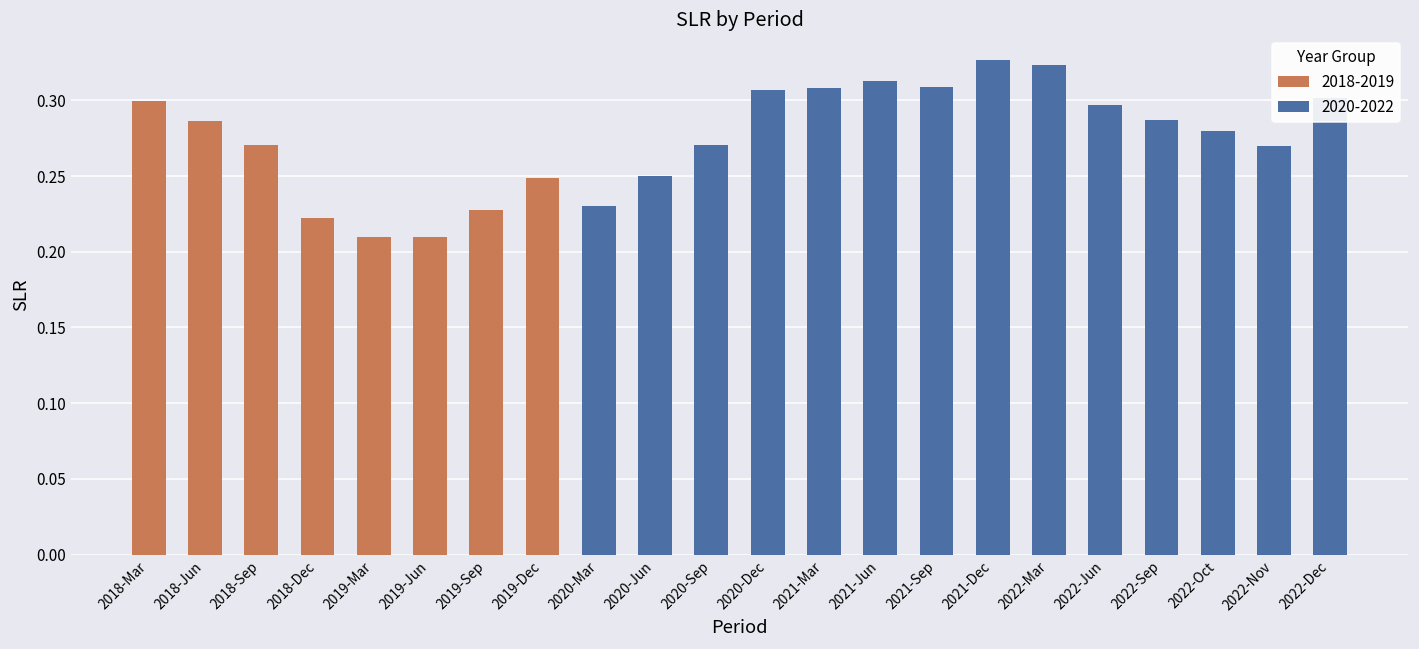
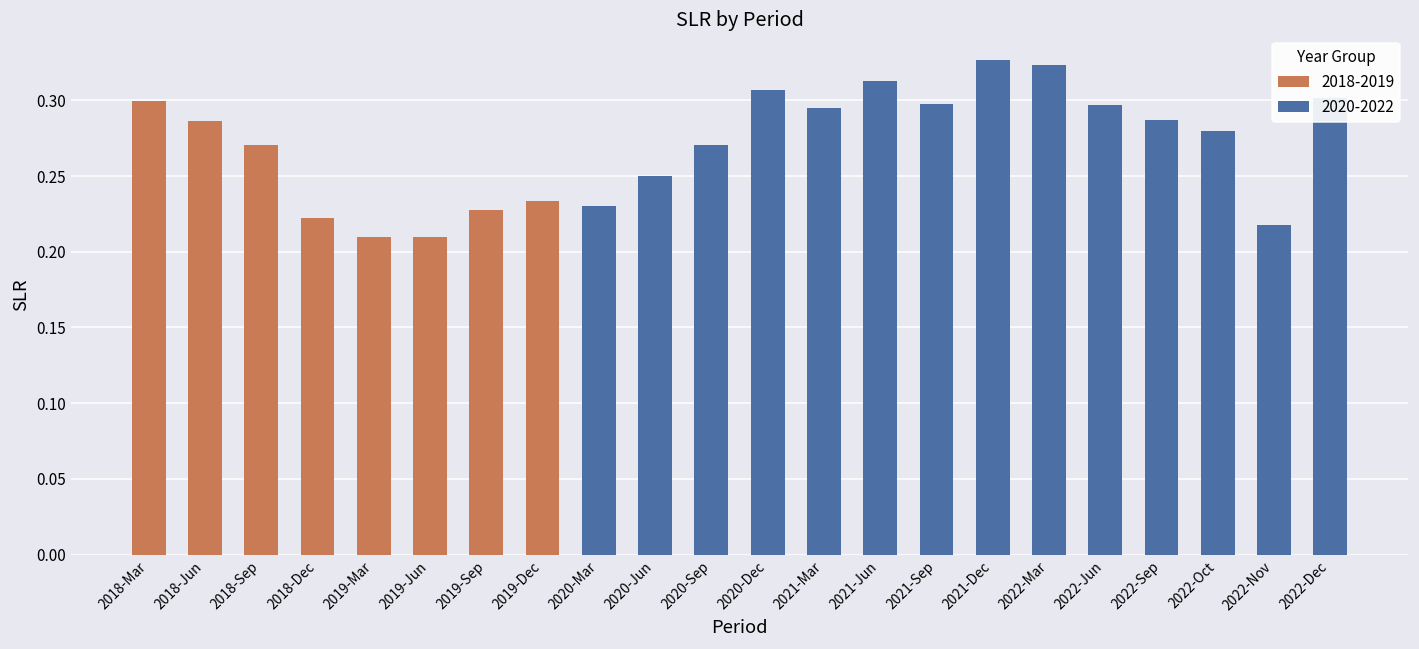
  {
    "2018-2019": {
      "2018-Mar": 0.299,
      "2018-Jun": 0.287,
      "2018-Sep": 0.271,
      "2018-Dec": 0.222,
      "2019-Mar": 0.210,
      "2019-Jun": 0.210,
      "2019-Sep": 0.228,
-     "2019-Dec": 0.248
+     "2019-Dec": 0.233
    },
    "2020-2022": {
      "2020-Mar": 0.230,
      "2020-Jun": 0.250,
      "2020-Sep": 0.270,
      "2020-Dec": 0.307,
-     "2021-Mar": 0.308,
+     "2021-Mar": 0.295,
      "2021-Jun": 0.313,
-     "2021-Sep": 0.309,
+     "2021-Sep": 0.297,
      "2021-Dec": 0.326,
      "2022-Mar": 0.323,
      "2022-Jun": 0.297,
      "2022-Sep": 0.287,
      "2022-Oct": 0.280,
-     "2022-Nov": 0.270
+     "2022-Nov": 0.218
    }
  }
